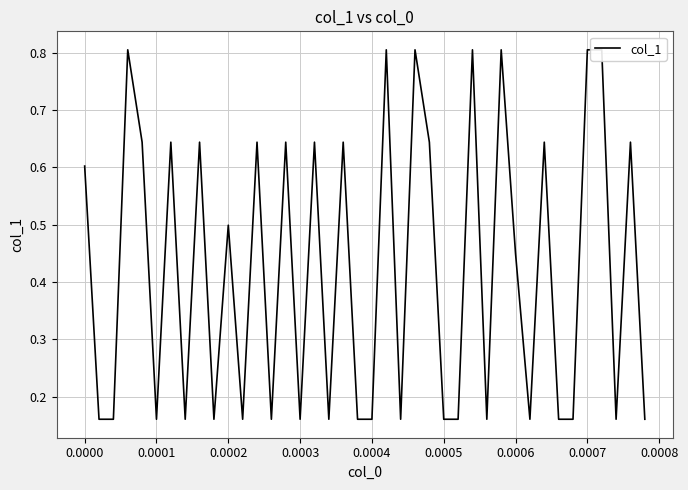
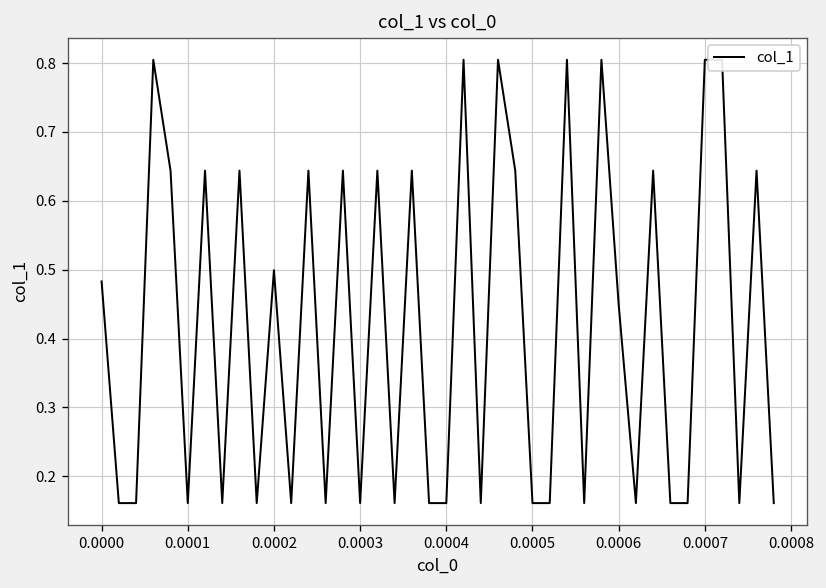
  {
-   "0.0000": 0.60,
+   "0.0000": 0.48,
    "0.0001": 0.16,
    "0.0002": 0.50,
    "0.0003": 0.16,
    "0.0004": 0.16,
    "0.0005": 0.16,
    "0.0006": 0.45,
    "0.0007": 0.80
  }
